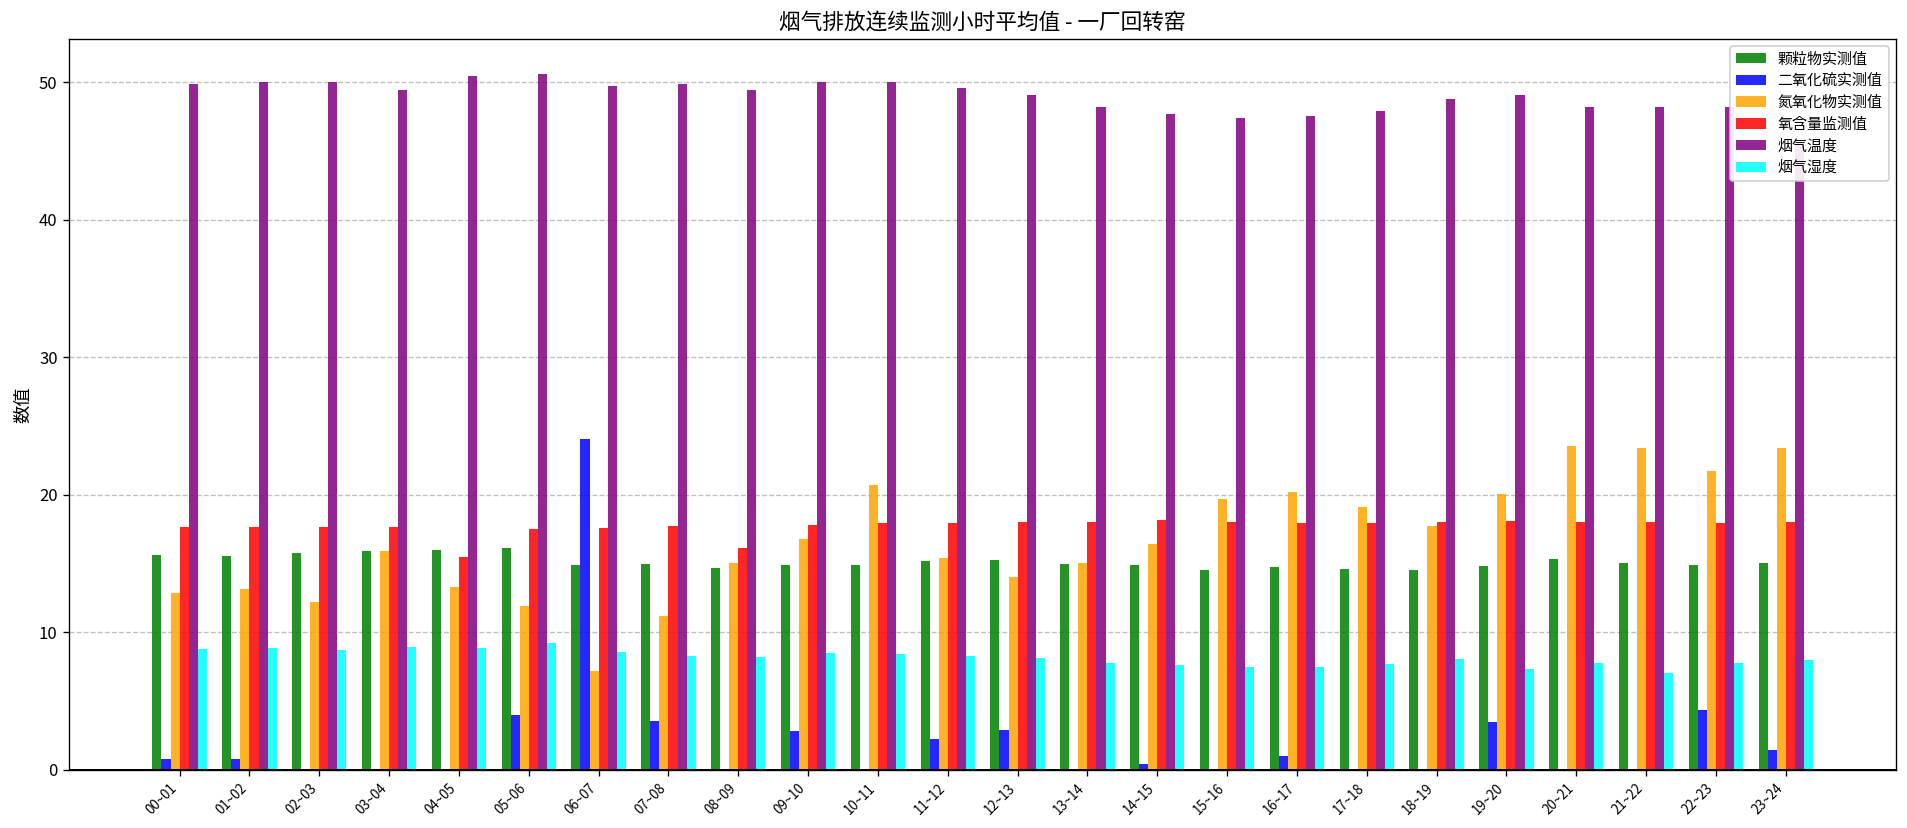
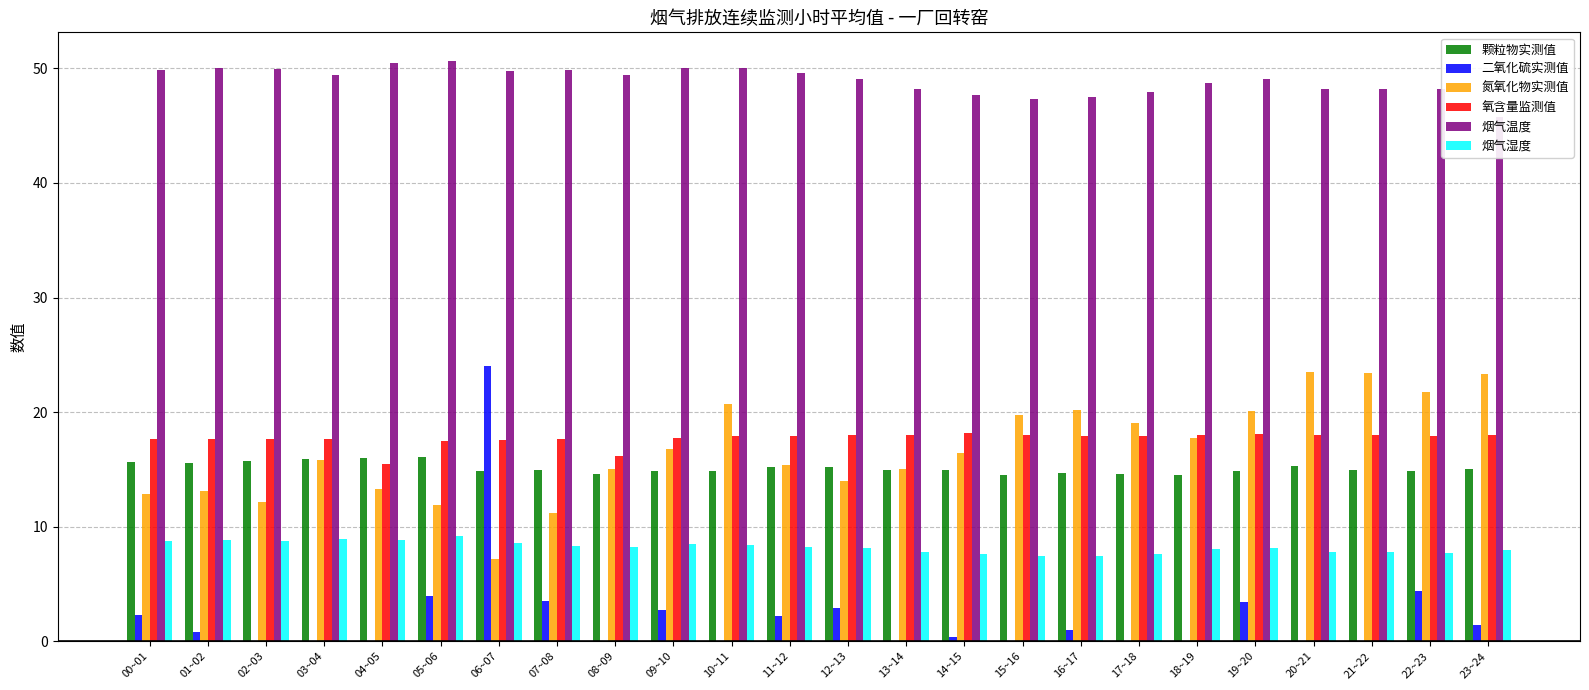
  {
    "颗粒物实测值": {
      "00~01": 15.6,
      "01~02": 15.6,
      "02~03": 15.8,
      "03~04": 15.9,
      "04~05": 16.0,
      "05~06": 16.1,
      "06~07": 14.9,
      "07~08": 15.0,
      "08~09": 14.6,
      "09~10": 14.9,
      "10~11": 14.9,
      "11~12": 15.2,
      "12~13": 15.2,
      "13~14": 15.0,
      "14~15": 14.9,
      "15~16": 14.5,
      "16~17": 14.7,
      "17~18": 14.6,
      "18~19": 14.5,
      "19~20": 14.8,
      "20~21": 15.3,
      "21~22": 15.0,
      "22~23": 14.9,
      "23~24": 15.0
    },
    "二氧化硫实测值": {
-     "00~01": 0.8,
+     "00~01": 2.3,
      "01~02": 0.8,
      "02~03": 0.0,
      "03~04": 0.0,
      "04~05": 0.0,
      "05~06": 4.0,
      "06~07": 24.0,
      "07~08": 3.5,
      "09~10": 2.8,
      "10~11": 0.0,
      "11~12": 2.2,
      "12~13": 2.9,
      "13~14": 0.0,
      "14~15": 0.4,
      "15~16": 0.0,
      "16~17": 1.0,
      "17~18": 0.0,
      "19~20": 3.4,
      "20~21": 0.0,
      "22~23": 4.3,
      "23~24": 1.4
    },
    "氮氧化物实测值": {
      "00~01": 12.8,
      "01~02": 13.1,
      "02~03": 12.2,
      "03~04": 15.9,
      "04~05": 13.3,
      "05~06": 11.9,
      "06~07": 7.2,
      "07~08": 11.2,
      "08~09": 15.0,
      "09~10": 16.8,
      "10~11": 20.7,
      "11~12": 15.4,
      "12~13": 14.0,
      "13~14": 15.0,
      "14~15": 16.4,
      "15~16": 19.7,
      "16~17": 20.2,
      "17~18": 19.1,
      "18~19": 17.7,
      "19~20": 20.1,
      "20~21": 23.5,
      "21~22": 23.4,
      "22~23": 21.7,
      "23~24": 23.4
    },
    "氧含量监测值": {
      "00~01": 17.6,
      "01~02": 17.7,
      "02~03": 17.6,
      "03~04": 17.6,
      "04~05": 15.5,
      "05~06": 17.5,
      "06~07": 17.5,
      "07~08": 17.7,
      "08~09": 16.1,
      "09~10": 17.8,
      "10~11": 18.0,
      "11~12": 17.9,
      "12~13": 18.0,
      "13~14": 18.0,
      "14~15": 18.2,
      "15~16": 18.0,
      "16~17": 18.0,
      "17~18": 18.0,
      "18~19": 18.0,
      "19~20": 18.1,
      "20~21": 18.0,
      "21~22": 18.0,
      "22~23": 17.9,
      "23~24": 18.0
    },
    "烟气温度": {
      "00~01": 49.9,
      "01~02": 50.0,
      "02~03": 50.0,
      "03~04": 49.4,
      "04~05": 50.4,
      "05~06": 50.6,
      "06~07": 49.7,
      "07~08": 49.9,
      "08~09": 49.4,
      "09~10": 50.0,
      "10~11": 50.0,
      "11~12": 49.6,
      "12~13": 49.0,
      "13~14": 48.2,
      "14~15": 47.7,
      "15~16": 47.4,
      "16~17": 47.5,
      "17~18": 47.9,
      "18~19": 48.7,
      "19~20": 49.1,
      "20~21": 48.2,
      "21~22": 48.2
    },
    "烟气湿度": {
      "00~01": 8.7,
      "01~02": 8.8,
      "02~03": 8.7,
      "03~04": 8.9,
      "04~05": 8.9,
      "05~06": 9.2,
      "06~07": 8.6,
      "07~08": 8.3,
      "08~09": 8.2,
      "09~10": 8.5,
      "10~11": 8.4,
      "11~12": 8.3,
      "12~13": 8.1,
      "13~14": 7.8,
      "14~15": 7.6,
      "15~16": 7.4,
      "16~17": 7.5,
      "17~18": 7.7,
      "18~19": 8.0,
-     "19~20": 7.3,
+     "19~20": 8.1,
      "20~21": 7.8,
-     "21~22": 7.0,
+     "21~22": 7.8,
      "22~23": 7.7,
      "23~24": 8.0
    }
  }
